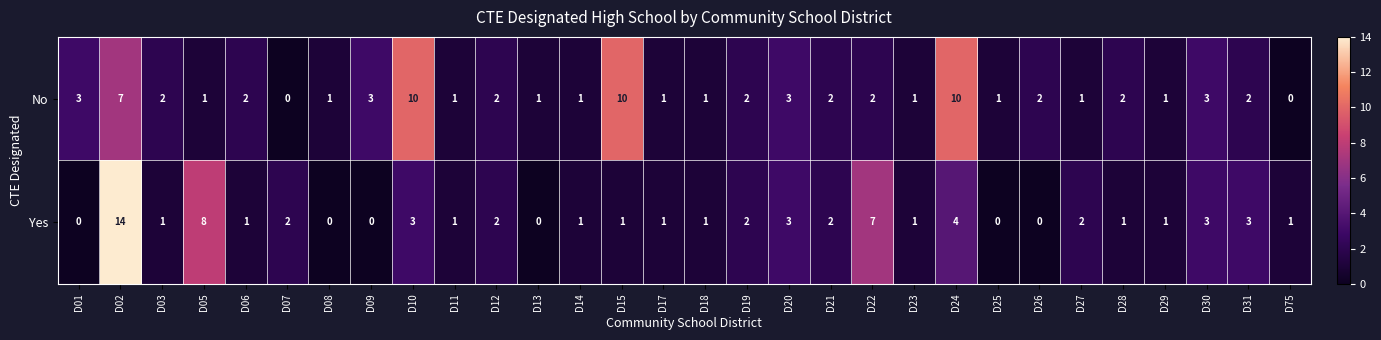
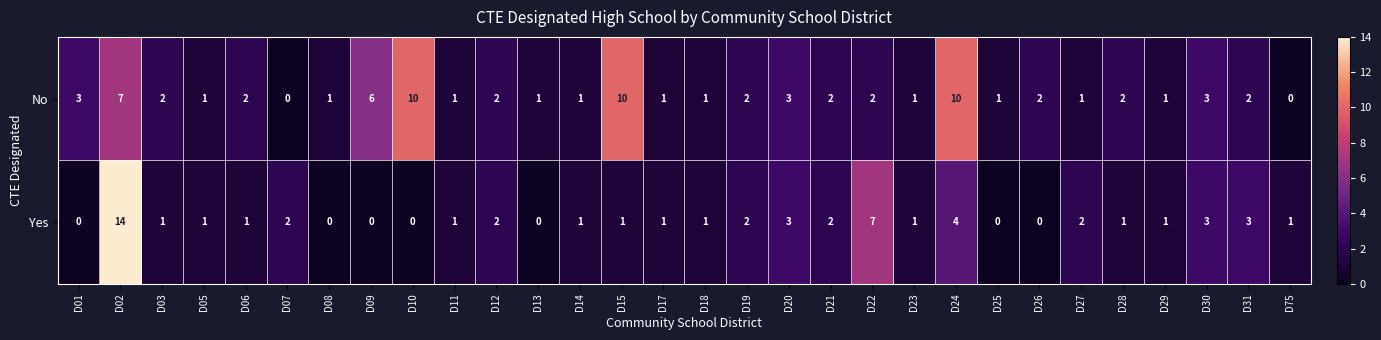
  {
    "No": {
      "D01": 3,
      "D02": 7,
      "D03": 2,
      "D05": 1,
      "D06": 2,
      "D07": 0,
      "D08": 1,
-     "D09": 3,
+     "D09": 6,
      "D10": 10,
      "D11": 1,
      "D12": 2,
      "D13": 1,
      "D14": 1,
      "D15": 10,
      "D17": 1,
      "D18": 1,
      "D19": 2,
      "D20": 3,
      "D21": 2,
      "D22": 2,
      "D23": 1,
      "D24": 10,
      "D25": 1,
      "D26": 2,
      "D27": 1,
      "D28": 2,
      "D29": 1,
      "D30": 3,
      "D31": 2,
      "D75": 0
    },
    "Yes": {
      "D01": 0,
      "D02": 14,
      "D03": 1,
-     "D05": 8,
+     "D05": 1,
      "D06": 1,
      "D07": 2,
      "D08": 0,
      "D09": 0,
-     "D10": 3,
+     "D10": 0,
      "D11": 1,
      "D12": 2,
      "D13": 0,
      "D14": 1,
      "D15": 1,
      "D17": 1,
      "D18": 1,
      "D19": 2,
      "D20": 3,
      "D21": 2,
      "D22": 7,
      "D23": 1,
      "D24": 4,
      "D25": 0,
      "D26": 0,
      "D27": 2,
      "D28": 1,
      "D29": 1,
      "D30": 3,
      "D31": 3,
      "D75": 1
    }
  }
